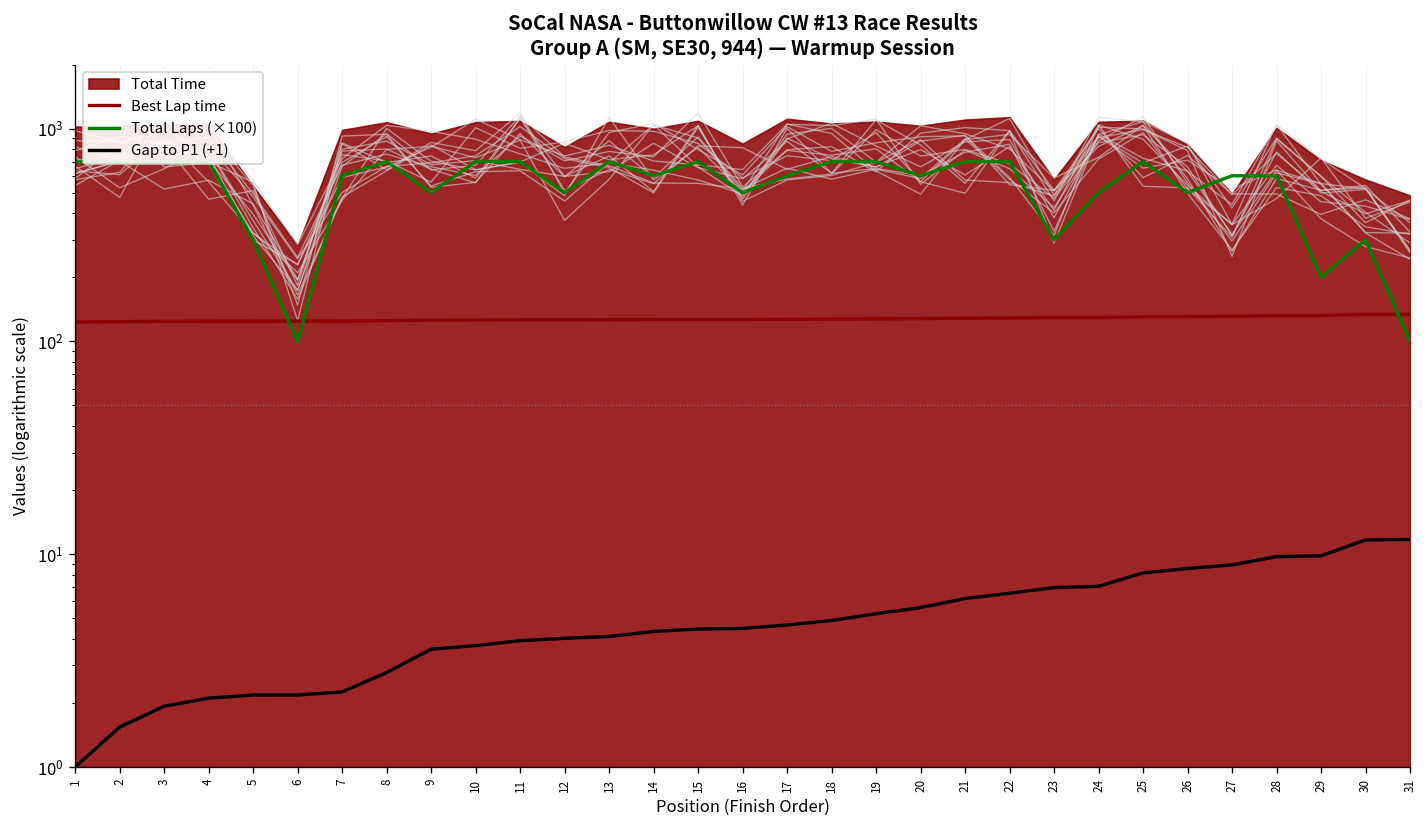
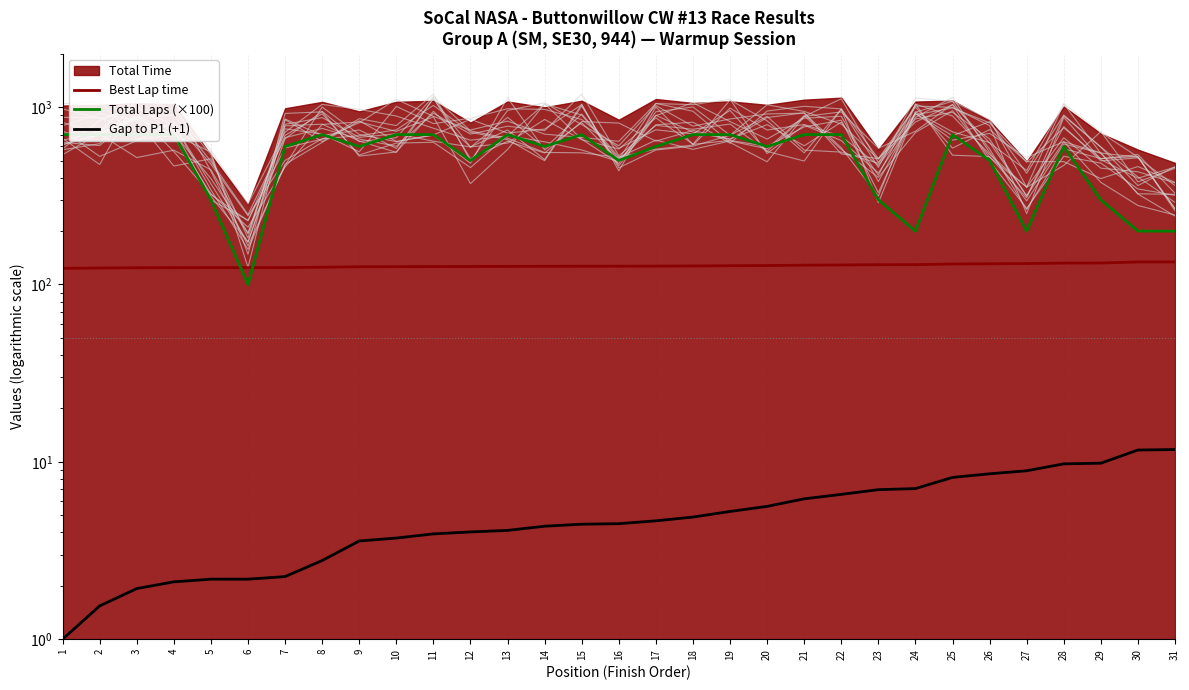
  {
    "Total Laps (×100)": {
      "6": 100,
-     "9": 500,
+     "9": 600,
      "15": 700,
      "17": 600,
      "21": 700,
      "23": 300,
-     "24": 500,
-     "27": 600,
-     "29": 200,
-     "30": 300,
-     "31": 100
+     "24": 200,
+     "27": 200,
+     "29": 300,
+     "30": 200,
+     "31": 200
    },
    "Gap to P1 (+1)": {
      "1": 1,
      "2": 1.5,
      "3": 1.9,
      "4": 2.1,
      "5": 2.2,
      "6": 2.2,
      "7": 2.3,
      "8": 2.8,
      "9": 3.6,
      "10": 3.7,
      "11": 4,
      "12": 4,
      "13": 4,
      "14": 4.3,
      "15": 4.4,
      "16": 4.5,
      "17": 4.6,
      "18": 5,
      "19": 5.2,
      "20": 5.6,
      "21": 6,
      "22": 6.6,
      "23": 7,
      "24": 7,
      "25": 8,
      "26": 9,
      "27": 9,
      "28": 10,
      "29": 10,
      "30": 12,
      "31": 12
    }
  }
